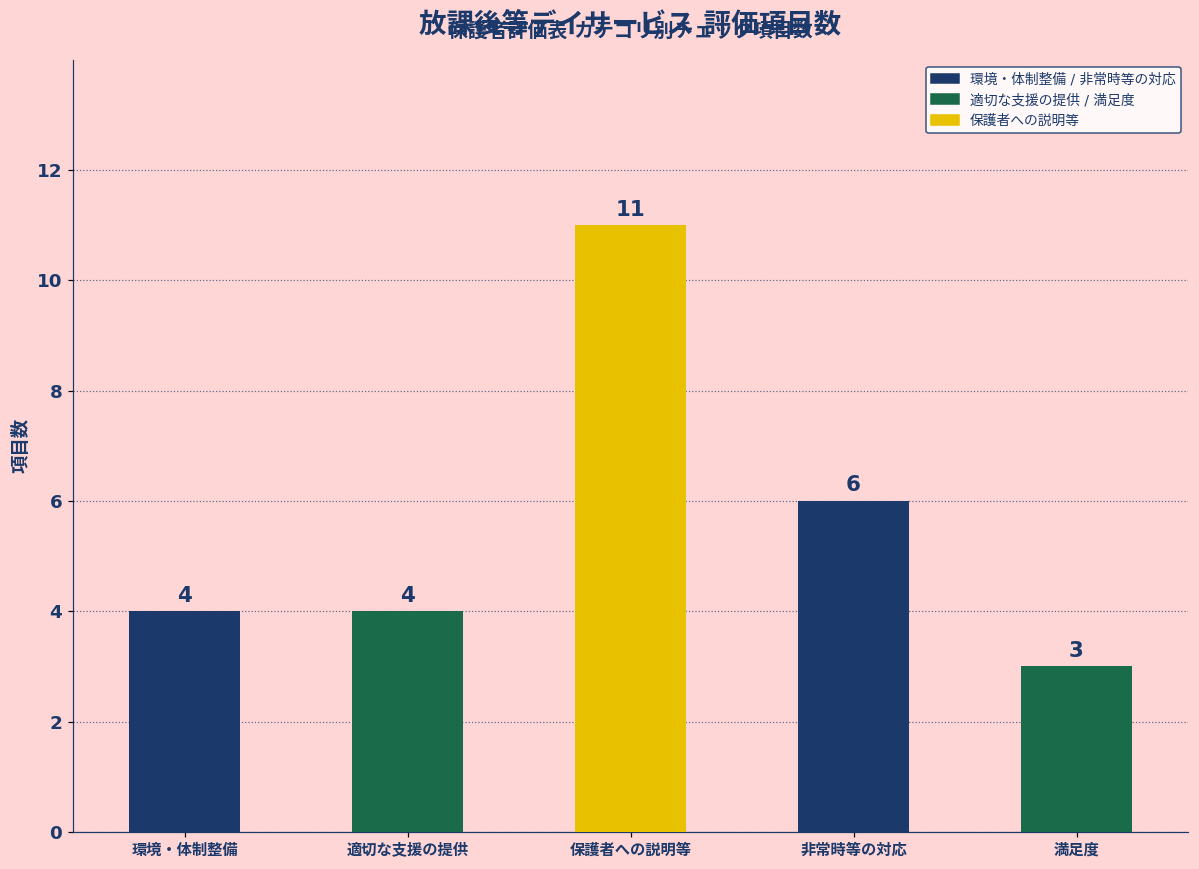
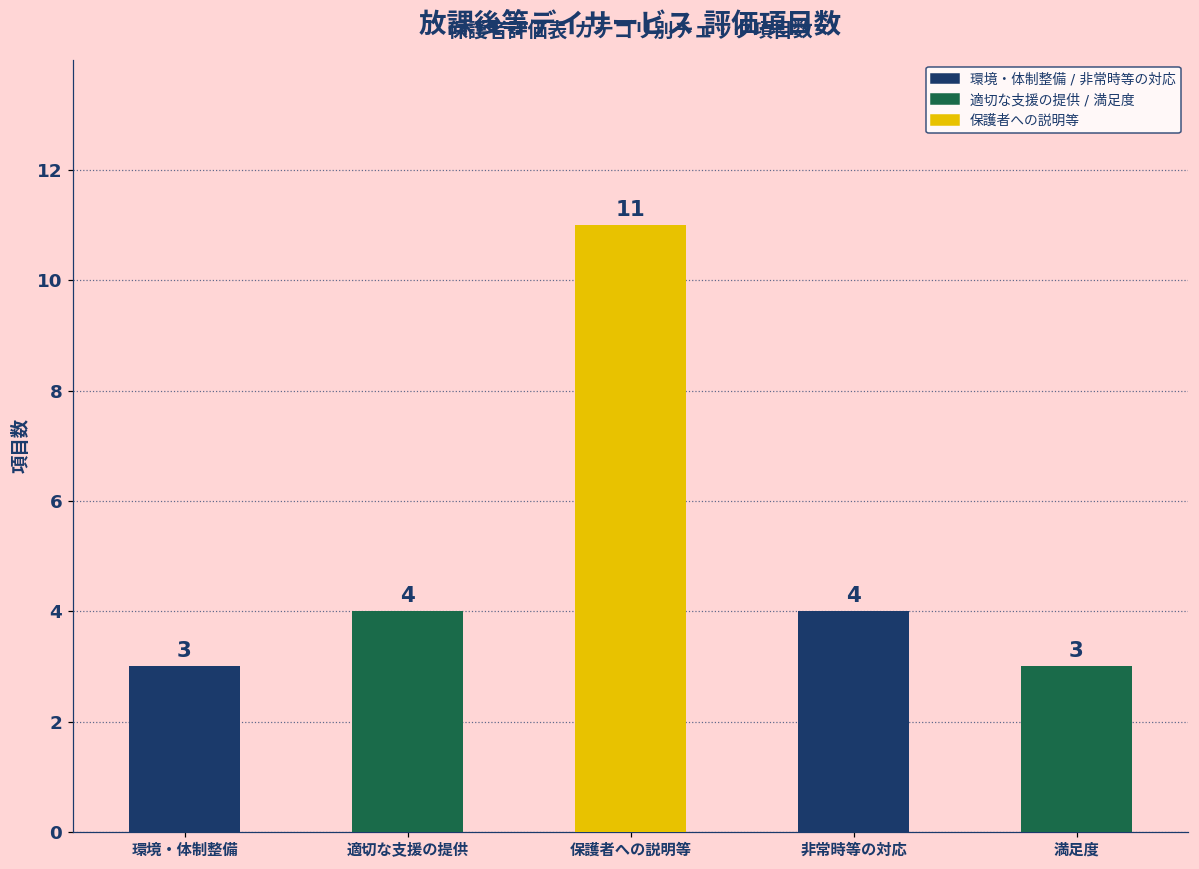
  {
-   "環境・体制整備": 4,
+   "環境・体制整備": 3,
    "適切な支援の提供": 4,
    "保護者への説明等": 11,
-   "非常時等の対応": 6,
+   "非常時等の対応": 4,
    "満足度": 3
  }
